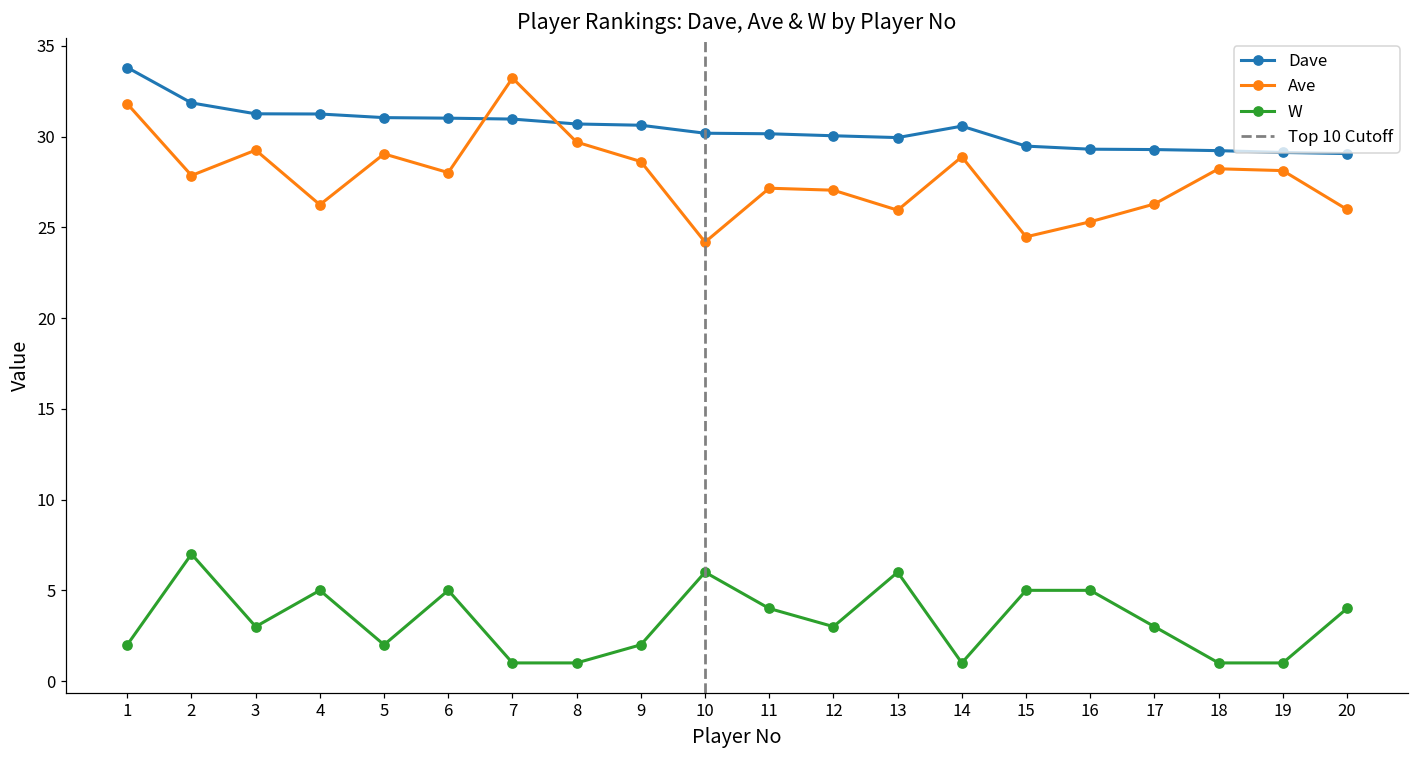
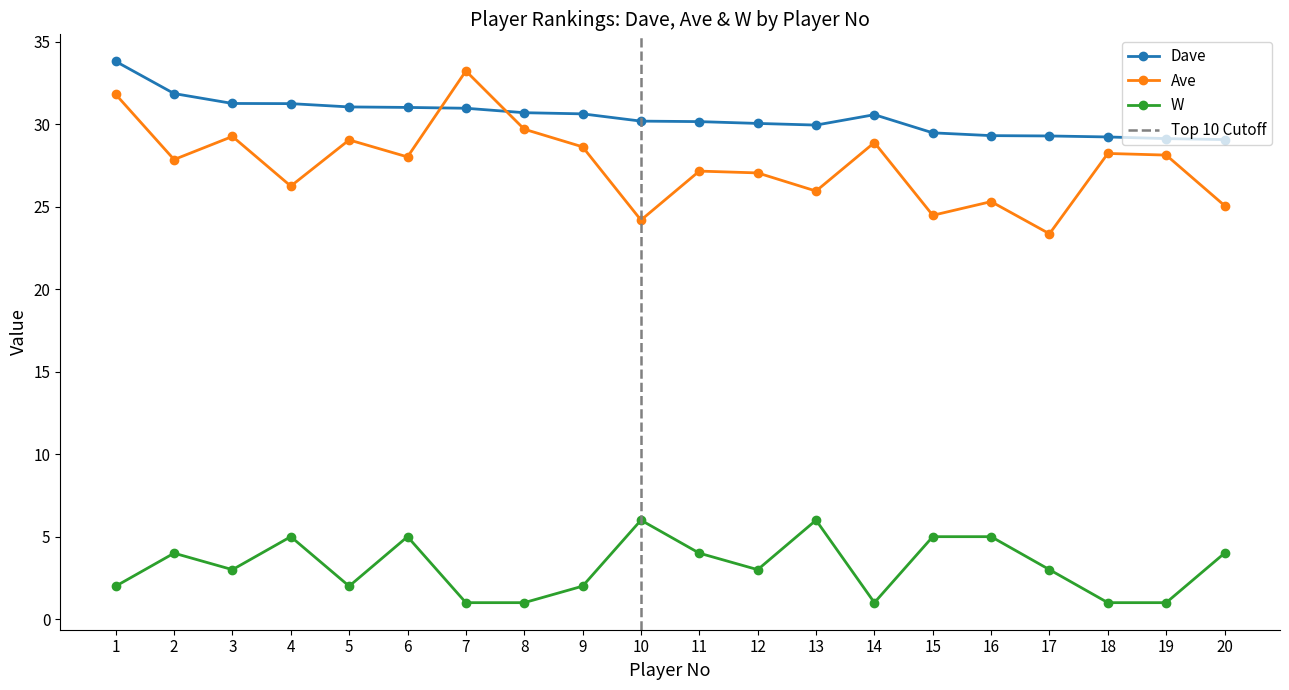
  {
    "Dave": {
      "1": 33.8,
      "2": 31.9,
      "3": 31.3,
      "4": 31.3,
      "5": 31.1,
      "6": 31.0,
      "7": 31.0,
      "8": 30.7,
      "9": 30.6,
      "10": 30.2,
      "11": 30.2,
      "12": 30.1,
      "13": 30.0,
      "14": 30.6,
      "15": 29.5,
      "16": 29.3,
      "17": 29.3,
      "18": 29.2
    },
    "Ave": {
      "1": 31.8,
      "2": 27.9,
      "3": 29.3,
      "4": 26.3,
      "5": 29.1,
      "6": 28.0,
      "7": 33.2,
      "8": 29.7,
      "9": 28.6,
      "10": 24.2,
      "11": 27.2,
      "12": 27.1,
      "13": 26.0,
      "14": 28.9,
      "15": 24.5,
      "16": 25.3,
-     "17": 26.3,
+     "17": 23.4,
      "18": 28.2,
      "19": 28.1,
-     "20": 26.0
+     "20": 25.1
    },
    "W": {
      "1": 2,
-     "2": 7,
+     "2": 4,
      "3": 3,
      "4": 5,
      "5": 2,
      "6": 5,
      "7": 1,
      "8": 1,
      "9": 2,
      "10": 6,
      "11": 4,
      "12": 3,
      "13": 6,
      "14": 1,
      "15": 5,
      "16": 5,
      "17": 3,
      "18": 1,
      "19": 1,
      "20": 4
    }
  }
